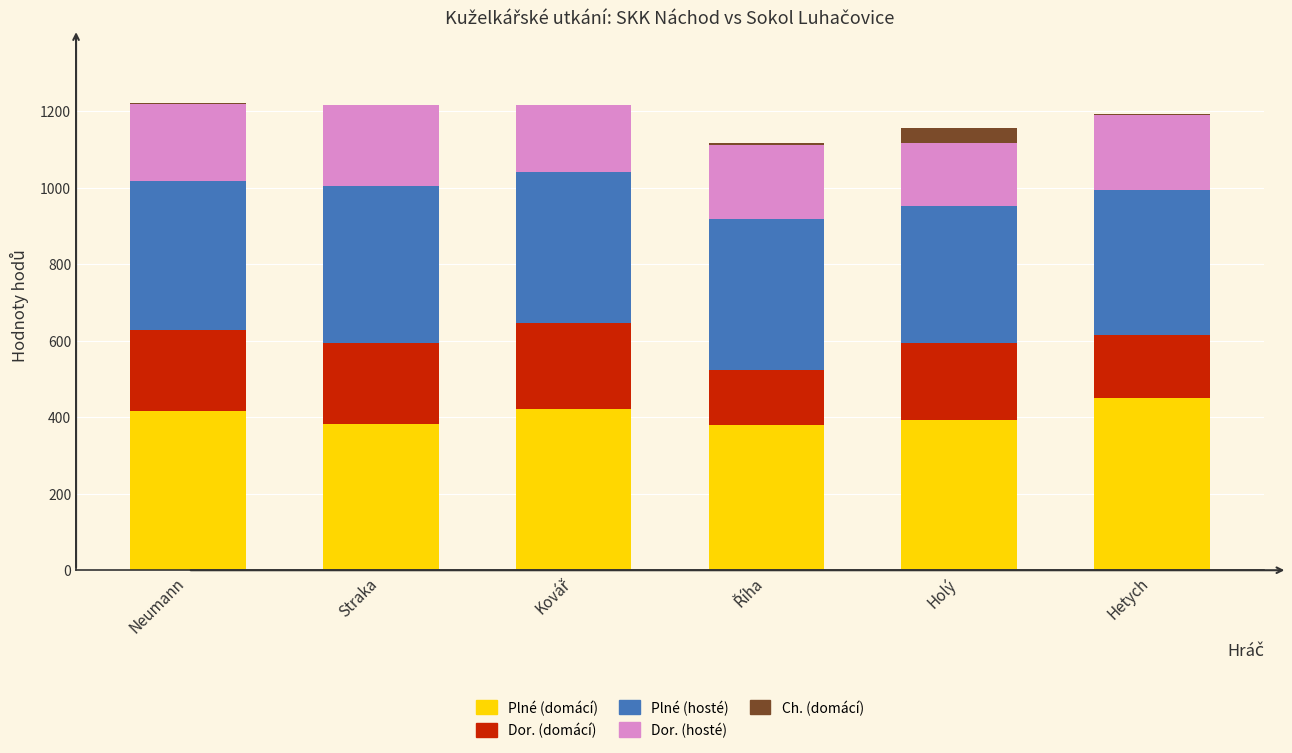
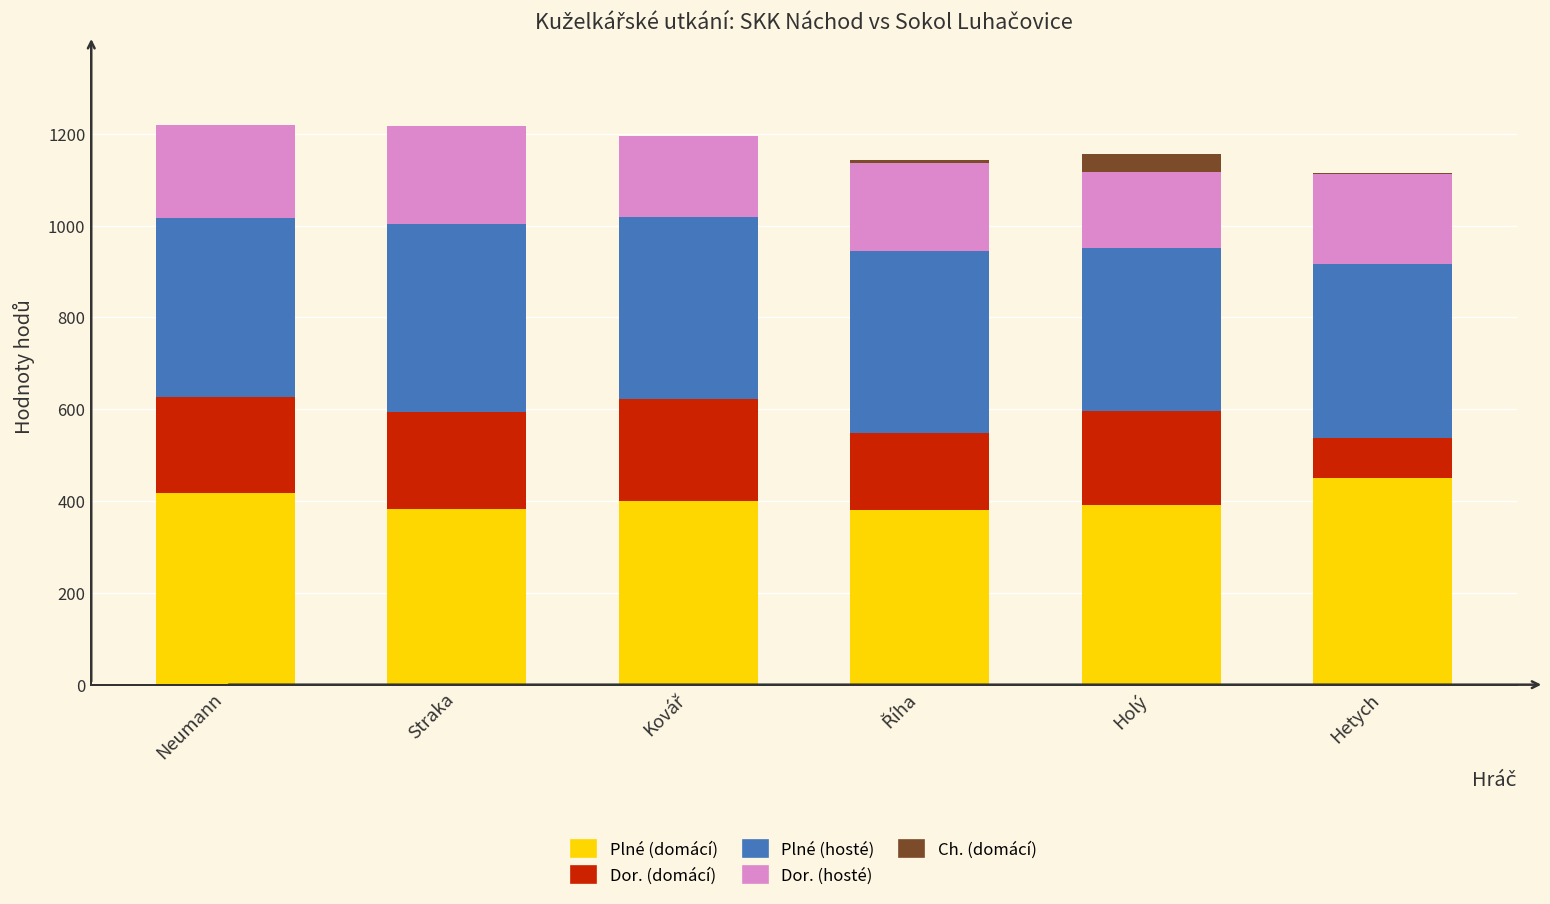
  {
    "Plné (domácí)": {
      "Neumann": 420,
      "Straka": 380,
-     "Kovář": 420,
+     "Kovář": 400,
      "Říha": 380,
      "Holý": 390,
      "Hetych": 450
    },
    "Dor. (domácí)": {
      "Neumann": 210,
      "Straka": 210,
      "Kovář": 220,
-     "Říha": 140,
+     "Říha": 170,
      "Holý": 200,
-     "Hetych": 170
+     "Hetych": 90
    },
    "Plné (hosté)": {
      "Neumann": 390,
      "Straka": 410,
      "Kovář": 400,
      "Říha": 400,
      "Holý": 360,
      "Hetych": 380
    },
    "Dor. (hosté)": {
      "Neumann": 200,
      "Straka": 210,
      "Kovář": 180,
      "Říha": 190,
      "Holý": 170,
      "Hetych": 200
    },
    "Ch. (domácí)": {
      "Holý": 40
    }
  }
